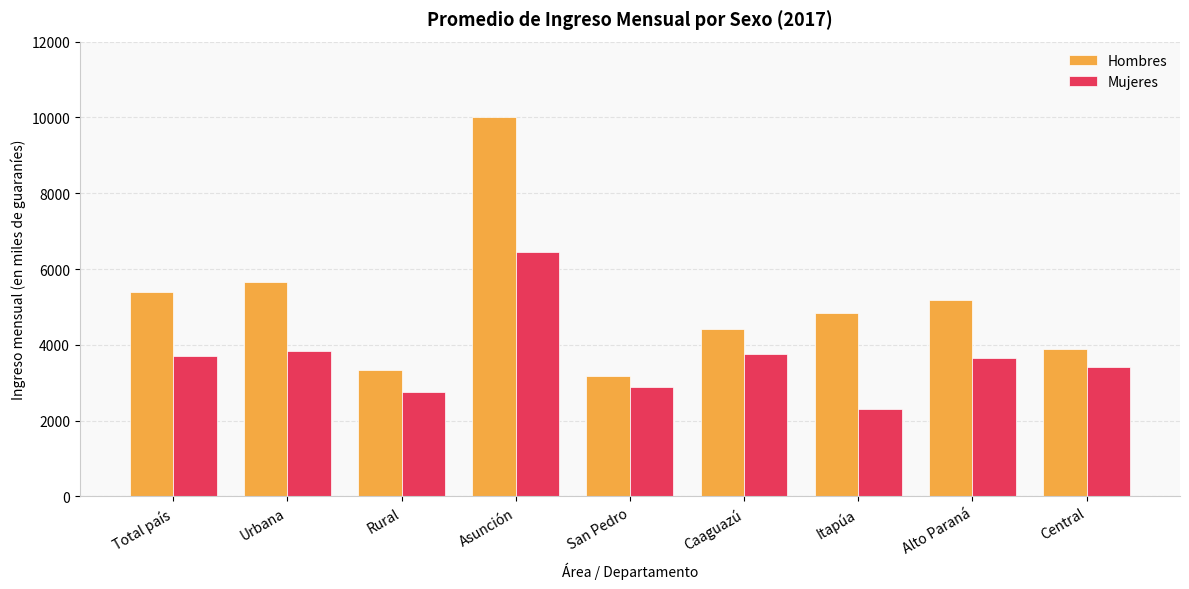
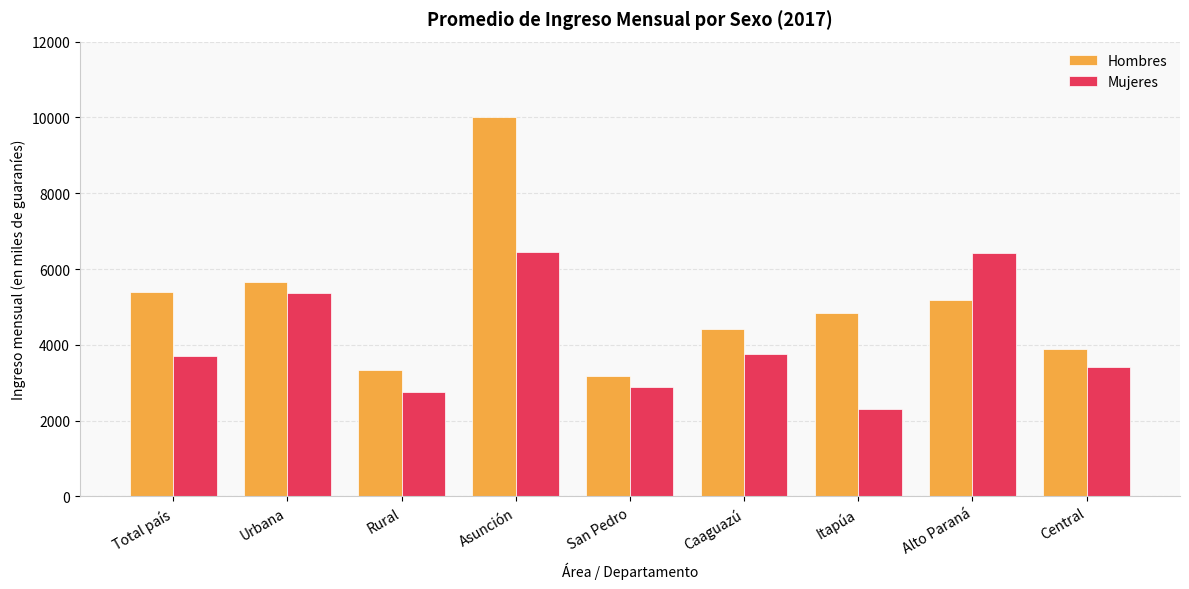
  {
    "Hombres": {
      "Total país": 5400,
      "Urbana": 5700,
      "Rural": 3300,
      "Asunción": 10000,
      "San Pedro": 3200,
      "Caaguazú": 4400,
      "Itapúa": 4800,
      "Alto Paraná": 5200,
      "Central": 3900
    },
    "Mujeres": {
      "Total país": 3700,
-     "Urbana": 3800,
+     "Urbana": 5400,
      "Rural": 2800,
      "Asunción": 6500,
      "San Pedro": 2900,
      "Caaguazú": 3800,
      "Itapúa": 2300,
-     "Alto Paraná": 3600,
+     "Alto Paraná": 6400,
      "Central": 3400
    }
  }
